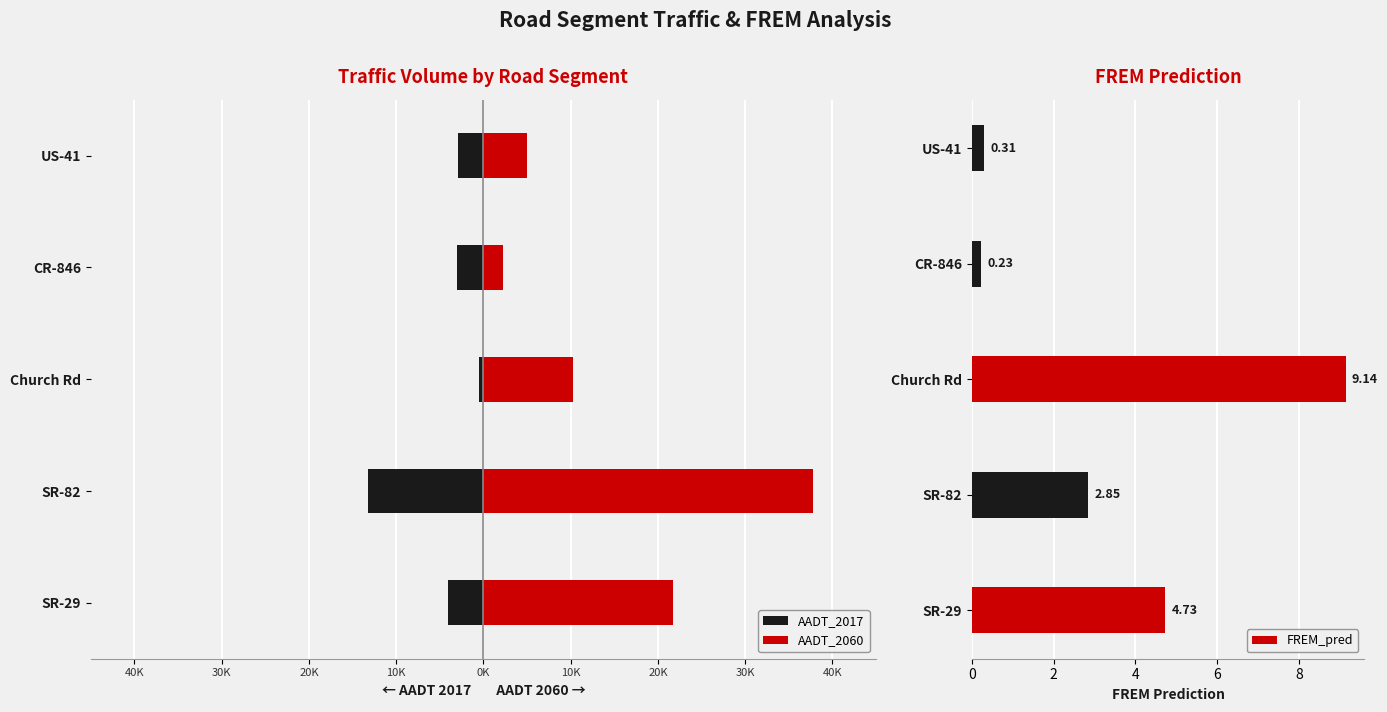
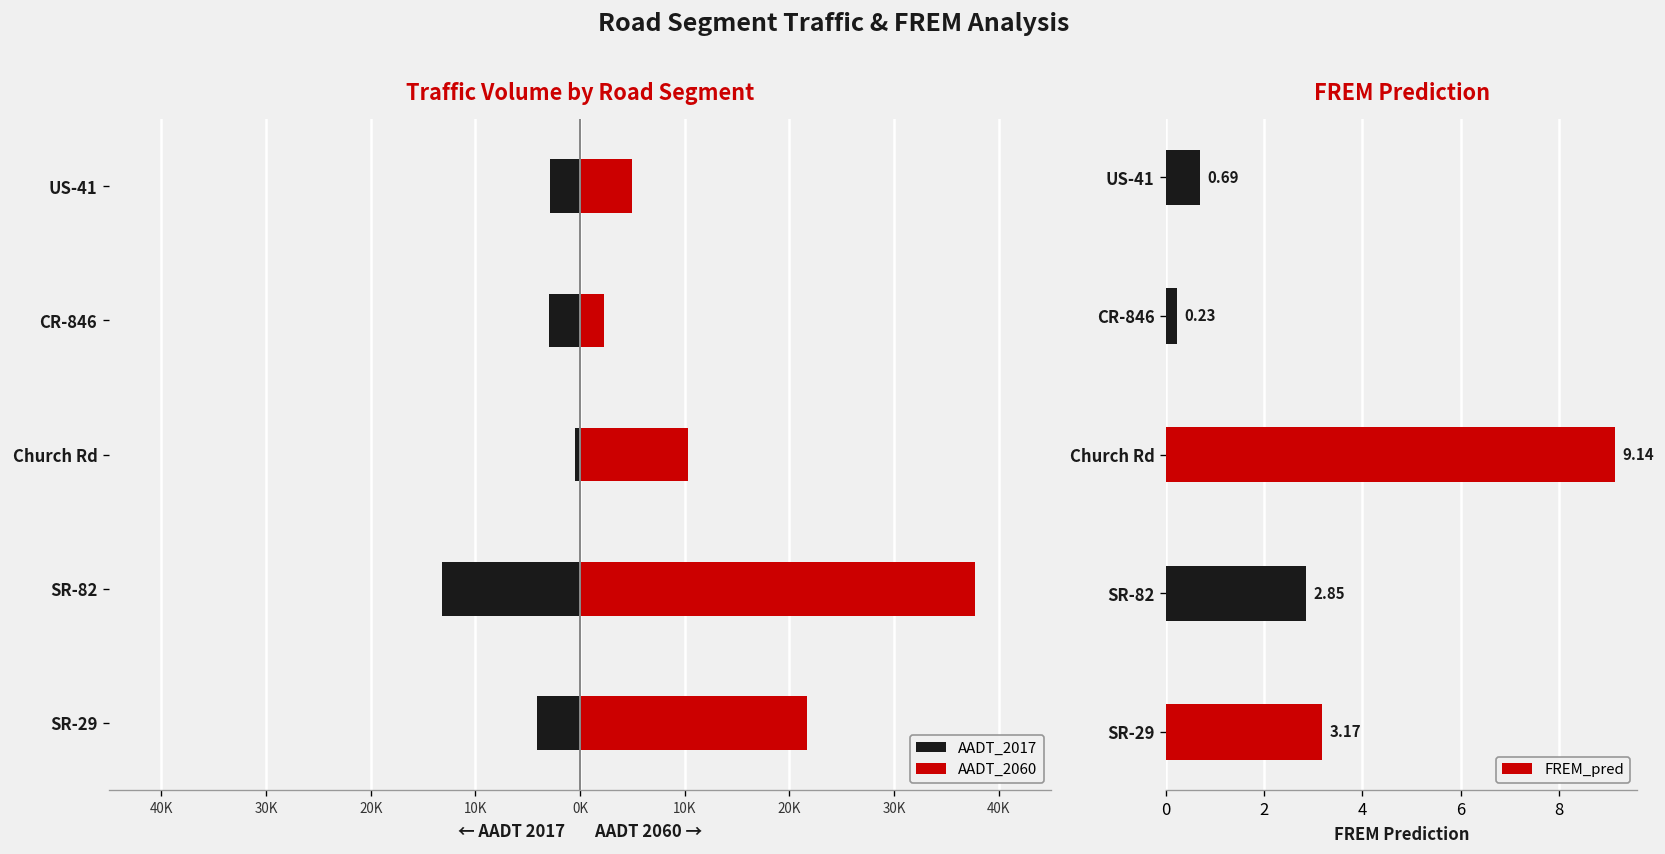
  {
    "FREM Prediction": {
-     "US-41": 0.31,
+     "US-41": 0.69,
      "CR-846": 0.23,
      "Church Rd": 9.14,
      "SR-82": 2.85,
-     "SR-29": 4.73
+     "SR-29": 3.17
    }
  }
